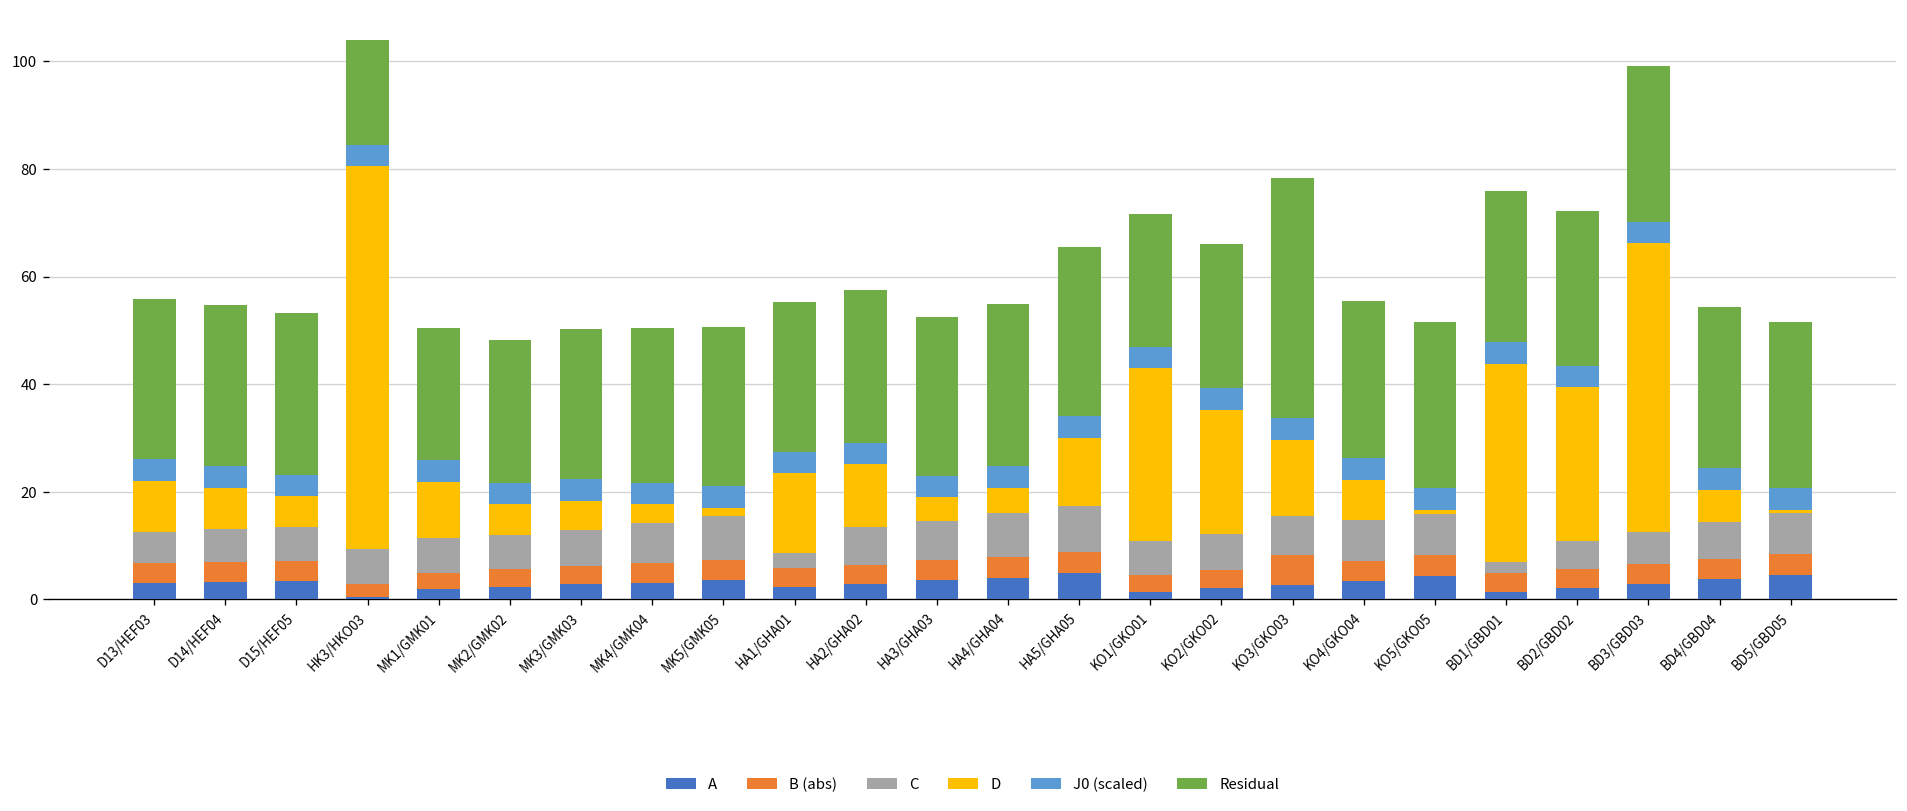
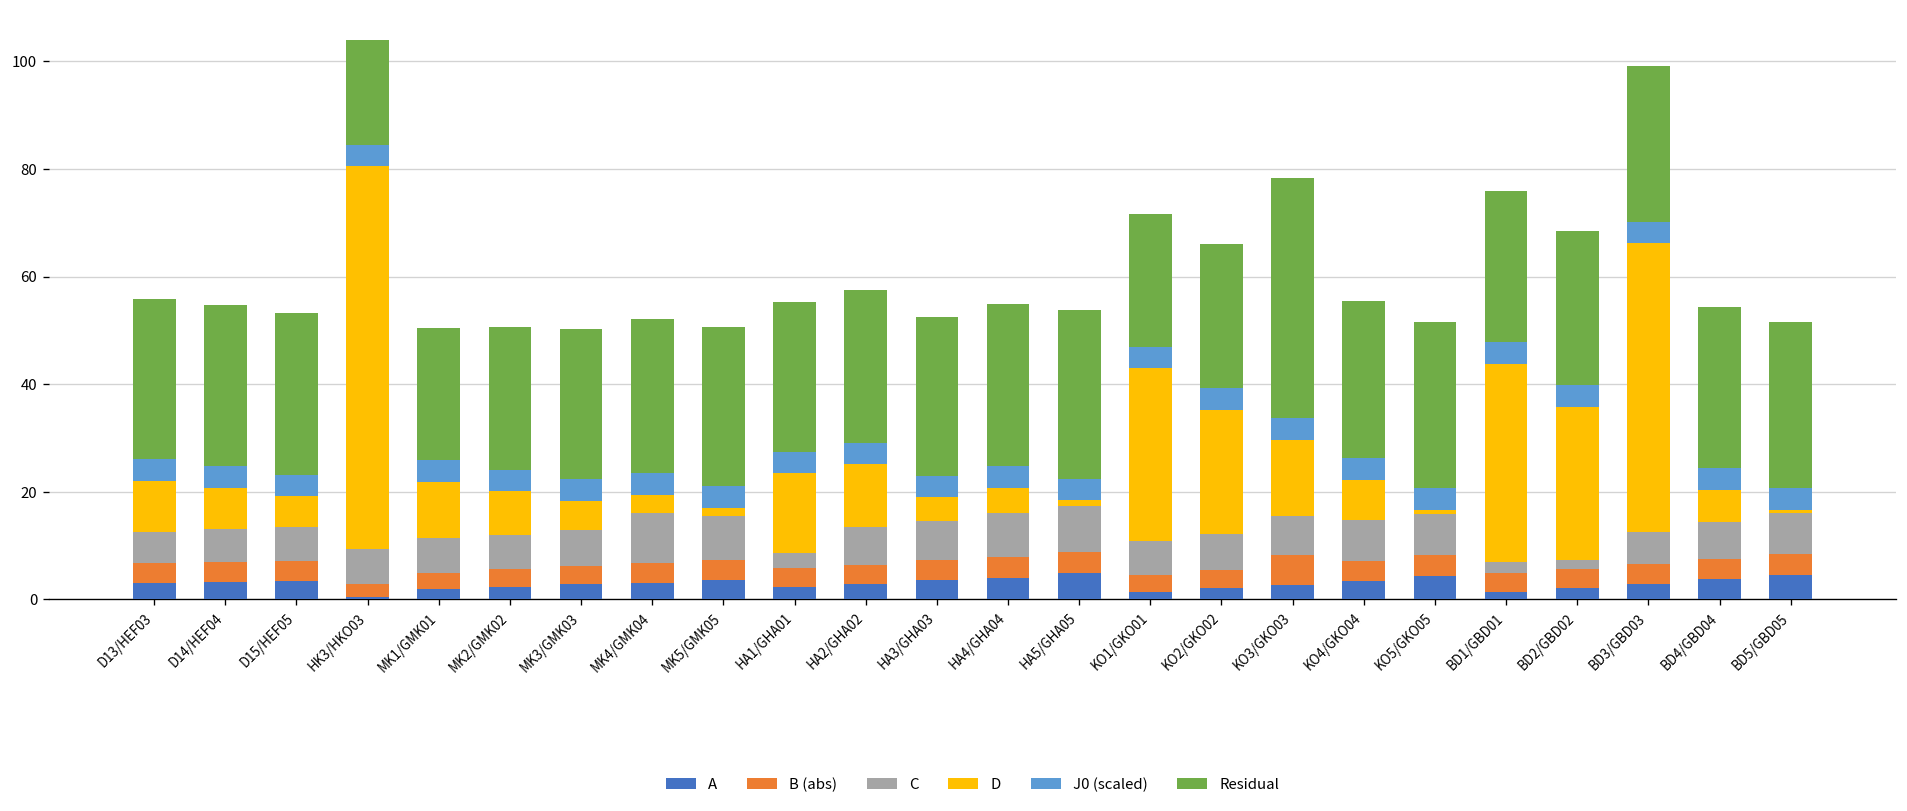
  {
    "B (abs)": {
      "D13/HEF03": 4,
      "D14/HEF04": 4,
      "D15/HEF05": 4,
      "HK3/HKO03": 2,
      "MK1/GMK01": 3,
      "MK2/GMK02": 3,
      "MK3/GMK03": 3,
      "MK4/GMK04": 4,
      "MK5/GMK05": 4,
      "HA1/GHA01": 3,
      "HA2/GHA02": 4,
      "HA3/GHA03": 4,
      "HA4/GHA04": 4,
      "HA5/GHA05": 4,
      "KO1/GKO01": 3,
      "KO2/GKO02": 3,
      "KO3/GKO03": 6,
      "KO4/GKO04": 4,
      "KO5/GKO05": 4,
      "BD1/GBD01": 4,
      "BD2/GBD02": 4,
      "BD3/GBD03": 4,
      "BD4/GBD04": 4,
      "BD5/GBD05": 4
    },
    "C": {
      "D13/HEF03": 6,
      "D14/HEF04": 6,
      "D15/HEF05": 6,
      "HK3/HKO03": 7,
      "MK1/GMK01": 6,
      "MK2/GMK02": 6,
      "MK3/GMK03": 7,
-     "MK4/GMK04": 8,
+     "MK4/GMK04": 9,
      "MK5/GMK05": 8,
      "HA1/GHA01": 3,
      "HA2/GHA02": 7,
      "HA3/GHA03": 7,
      "HA4/GHA04": 8,
      "HA5/GHA05": 9,
      "KO1/GKO01": 6,
      "KO2/GKO02": 7,
      "KO3/GKO03": 7,
      "KO4/GKO04": 8,
      "KO5/GKO05": 8,
      "BD1/GBD01": 2,
-     "BD2/GBD02": 5,
+     "BD2/GBD02": 2,
      "BD3/GBD03": 6,
      "BD4/GBD04": 7,
      "BD5/GBD05": 8
    },
    "D": {
      "D13/HEF03": 10,
      "D14/HEF04": 8,
      "D15/HEF05": 6,
      "HK3/HKO03": 71,
      "MK1/GMK01": 10,
-     "MK2/GMK02": 6,
+     "MK2/GMK02": 8,
      "MK3/GMK03": 5,
      "MK4/GMK04": 3,
      "MK5/GMK05": 1,
      "HA1/GHA01": 15,
      "HA2/GHA02": 12,
      "HA3/GHA03": 4,
      "HA4/GHA04": 5,
-     "HA5/GHA05": 13,
+     "HA5/GHA05": 1,
      "KO1/GKO01": 32,
      "KO2/GKO02": 23,
      "KO3/GKO03": 14,
      "KO4/GKO04": 7,
      "KO5/GKO05": 1,
      "BD1/GBD01": 37,
      "BD2/GBD02": 29,
      "BD3/GBD03": 54,
      "BD4/GBD04": 6,
      "BD5/GBD05": 1
    },
    "Residual": {
      "D13/HEF03": 30,
      "D14/HEF04": 30,
      "D15/HEF05": 30,
      "HK3/HKO03": 20,
      "MK1/GMK01": 25,
      "MK2/GMK02": 27,
      "MK3/GMK03": 28,
      "MK4/GMK04": 29,
      "MK5/GMK05": 30,
      "HA1/GHA01": 28,
      "HA2/GHA02": 29,
      "HA3/GHA03": 30,
      "HA4/GHA04": 30,
      "HA5/GHA05": 31,
      "KO1/GKO01": 25,
      "KO2/GKO02": 27,
      "KO3/GKO03": 45,
      "KO4/GKO04": 29,
      "KO5/GKO05": 31,
      "BD1/GBD01": 28,
      "BD2/GBD02": 29,
      "BD3/GBD03": 29,
      "BD4/GBD04": 30,
      "BD5/GBD05": 31
    }
  }
